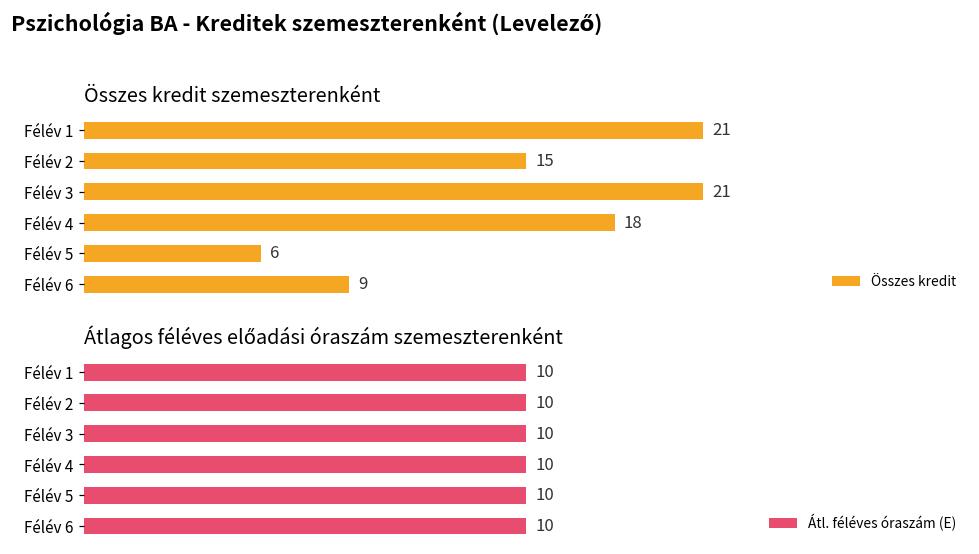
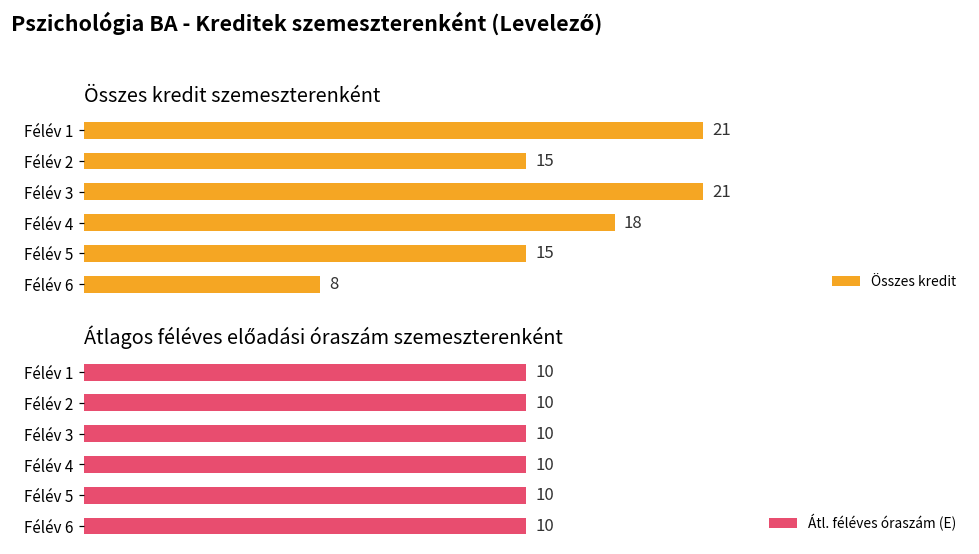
  {
    "Összes kredit szemeszterenként": {
      "Félév 1": 21,
      "Félév 2": 15,
      "Félév 3": 21,
      "Félév 4": 18,
-     "Félév 5": 6,
-     "Félév 6": 9
+     "Félév 5": 15,
+     "Félév 6": 8
    },
    "Átlagos féléves előadási óraszám szemeszterenként": {
      "Félév 1": 10,
      "Félév 2": 10,
      "Félév 3": 10,
      "Félév 4": 10,
      "Félév 5": 10,
      "Félév 6": 10
    }
  }
